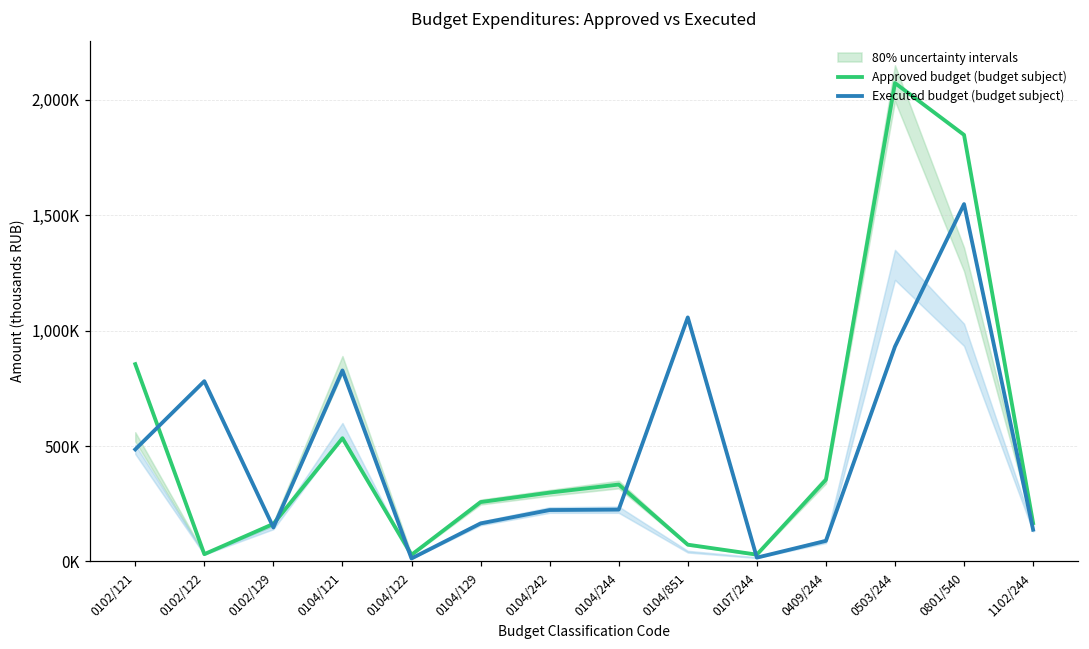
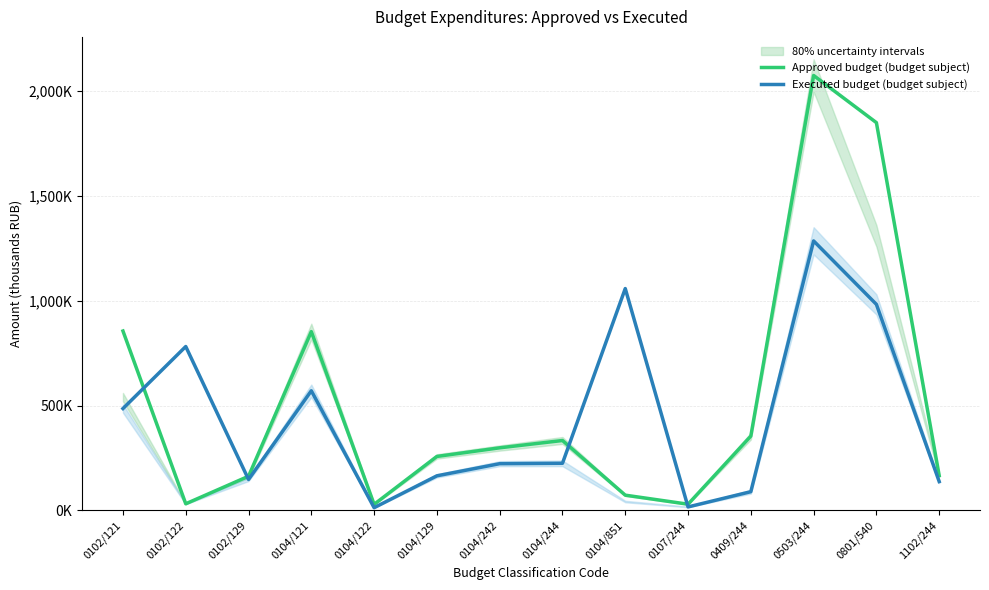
  {
    "Approved budget (budget subject)": {
      "0102/121": "860,000",
-     "0104/121": "530,000",
+     "0104/121": "850,000",
      "0104/244": "330,000",
      "0409/244": "350,000",
      "0503/244": "2,070,000",
      "0801/540": "1,850,000"
    },
    "Executed budget (budget subject)": {
      "0102/121": "490,000",
      "0102/122": "780,000",
-     "0104/121": "830,000",
+     "0104/121": "570,000",
      "0104/242": "220,000",
      "0104/244": "220,000",
      "0104/851": "1,060,000",
-     "0503/244": "930,000",
-     "0801/540": "1,550,000"
+     "0503/244": "1,280,000",
+     "0801/540": "980,000"
    }
  }
